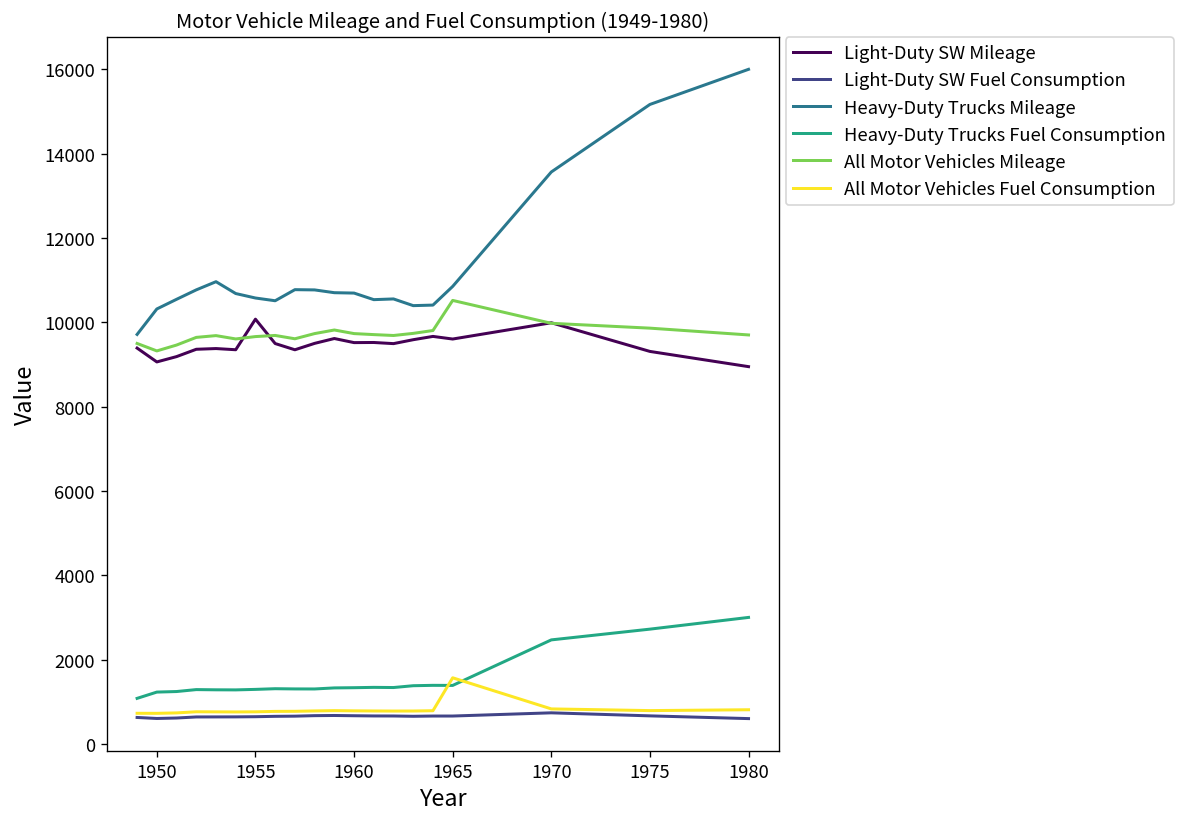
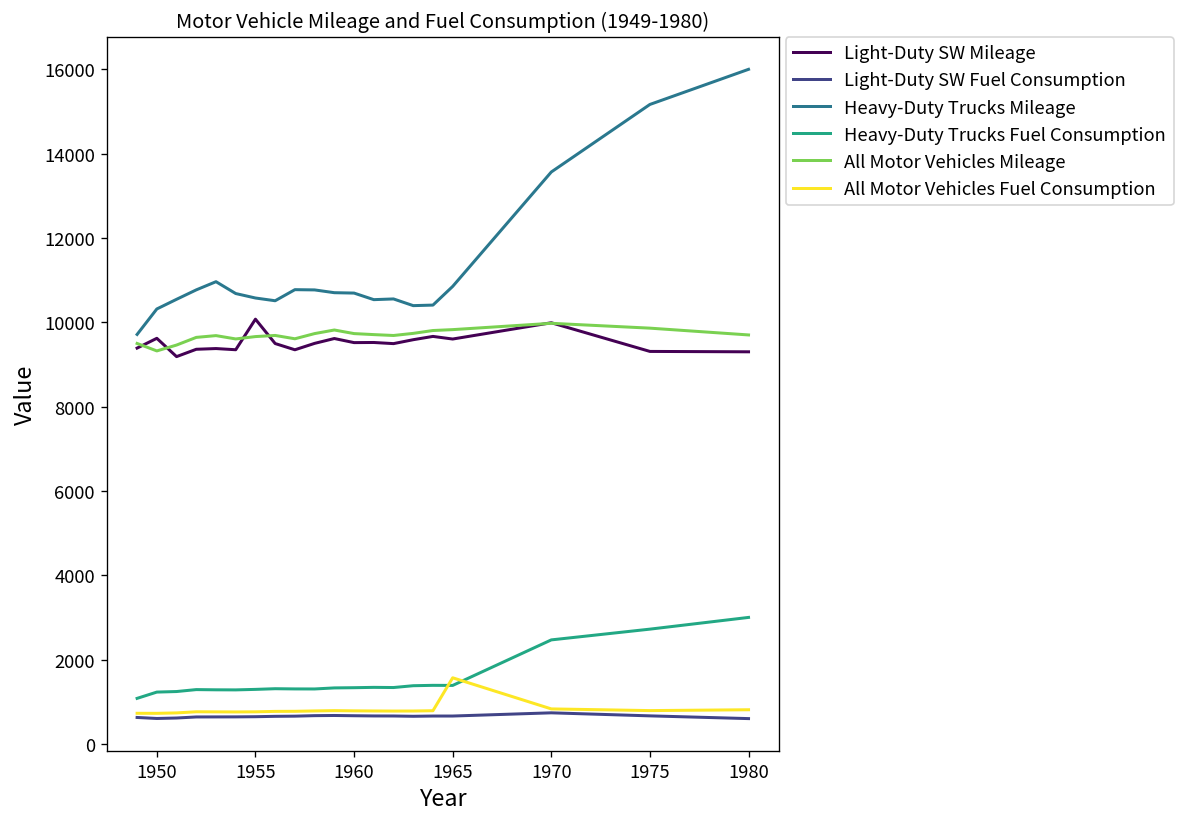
  {
    "Light-Duty SW Mileage": {
-     "1950": 9100,
+     "1950": 9600,
      "1955": 10100,
      "1960": 9500,
      "1965": 9600,
      "1975": 9300,
-     "1980": 8900
+     "1980": 9300
    },
    "All Motor Vehicles Mileage": {
      "1950": 9300,
      "1955": 9700,
      "1960": 9700,
-     "1965": 10500,
+     "1965": 9800,
      "1975": 9900,
      "1980": 9700
    },
    "All Motor Vehicles Fuel Consumption": {
      "1950": 700,
      "1955": 800,
      "1960": 800,
      "1965": 1600,
      "1970": 800,
      "1975": 800,
      "1980": 800
    }
  }
